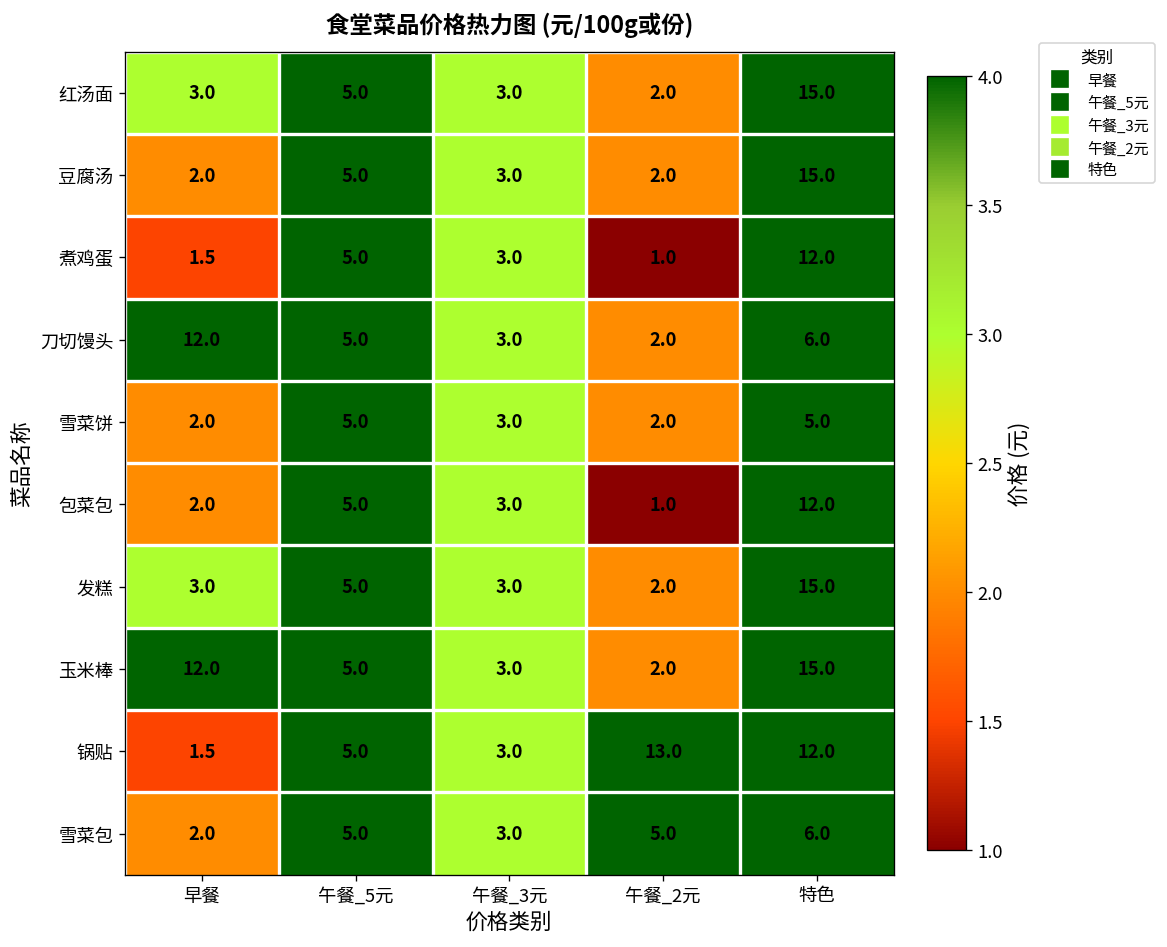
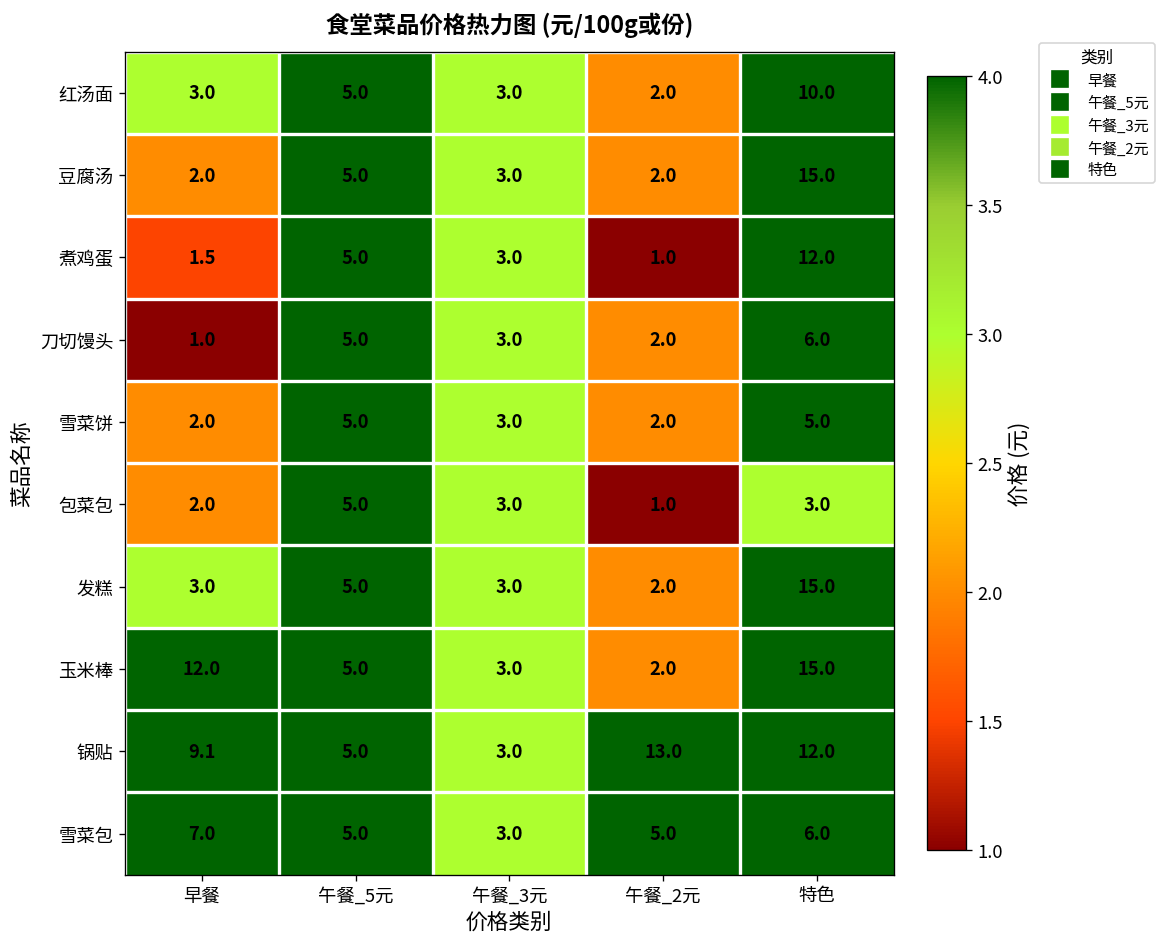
  {
    "红汤面": {
      "早餐": 3.0,
      "午餐_5元": 5.0,
      "午餐_3元": 3.0,
      "午餐_2元": 2.0,
-     "特色": 15.0
+     "特色": 10.0
    },
    "豆腐汤": {
      "早餐": 2.0,
      "午餐_5元": 5.0,
      "午餐_3元": 3.0,
      "午餐_2元": 2.0,
      "特色": 15.0
    },
    "煮鸡蛋": {
      "早餐": 1.5,
      "午餐_5元": 5.0,
      "午餐_3元": 3.0,
      "午餐_2元": 1.0,
      "特色": 12.0
    },
    "刀切馒头": {
-     "早餐": 12.0,
+     "早餐": 1.0,
      "午餐_5元": 5.0,
      "午餐_3元": 3.0,
      "午餐_2元": 2.0,
      "特色": 6.0
    },
    "雪菜饼": {
      "早餐": 2.0,
      "午餐_5元": 5.0,
      "午餐_3元": 3.0,
      "午餐_2元": 2.0,
      "特色": 5.0
    },
    "包菜包": {
      "早餐": 2.0,
      "午餐_5元": 5.0,
      "午餐_3元": 3.0,
      "午餐_2元": 1.0,
-     "特色": 12.0
+     "特色": 3.0
    },
    "发糕": {
      "早餐": 3.0,
      "午餐_5元": 5.0,
      "午餐_3元": 3.0,
      "午餐_2元": 2.0,
      "特色": 15.0
    },
    "玉米棒": {
      "早餐": 12.0,
      "午餐_5元": 5.0,
      "午餐_3元": 3.0,
      "午餐_2元": 2.0,
      "特色": 15.0
    },
    "锅贴": {
-     "早餐": 1.5,
+     "早餐": 9.1,
      "午餐_5元": 5.0,
      "午餐_3元": 3.0,
      "午餐_2元": 13.0,
      "特色": 12.0
    },
    "雪菜包": {
-     "早餐": 2.0,
+     "早餐": 7.0,
      "午餐_5元": 5.0,
      "午餐_3元": 3.0,
      "午餐_2元": 5.0,
      "特色": 6.0
    }
  }
